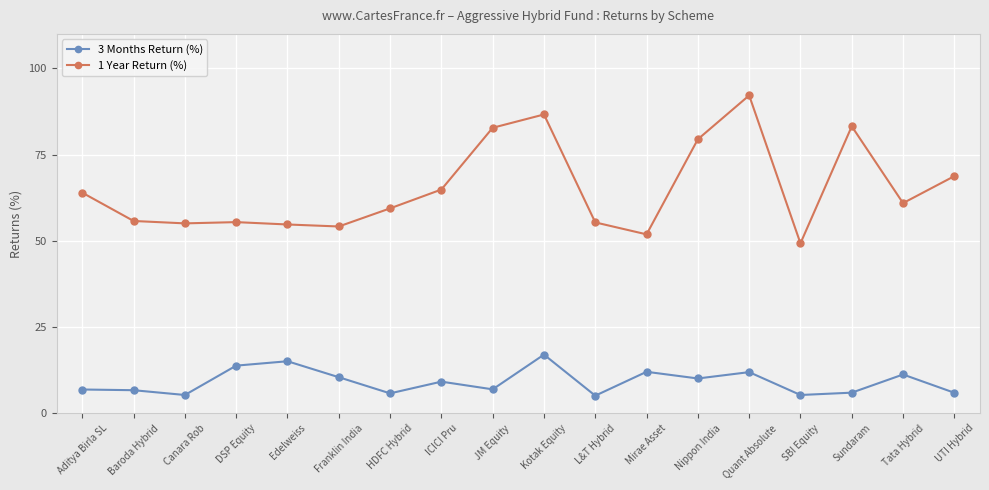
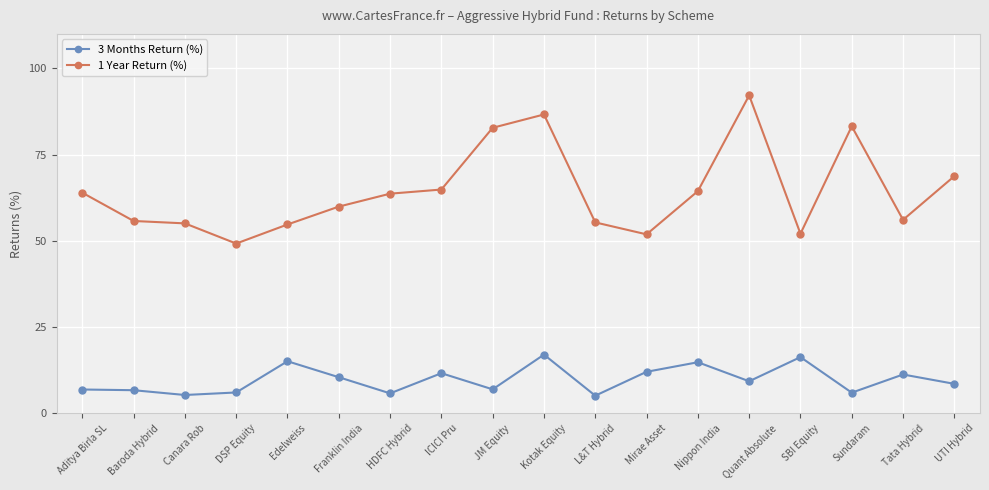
  {
    "3 Months Return (%)": {
      "Aditya Birla SL": 7,
      "Baroda Hybrid": 7,
      "Canara Rob": 5,
-     "DSP Equity": 14,
+     "DSP Equity": 6,
      "Edelweiss": 15,
      "Franklin India": 10,
      "HDFC Hybrid": 6,
-     "ICICI Pru": 9,
+     "ICICI Pru": 12,
      "JM Equity": 7,
      "Kotak Equity": 17,
      "L&T Hybrid": 5,
      "Mirae Asset": 12,
-     "Nippon India": 10,
-     "Quant Absolute": 12,
-     "SBI Equity": 5,
+     "Nippon India": 15,
+     "Quant Absolute": 9,
+     "SBI Equity": 16,
      "Sundaram": 6,
      "Tata Hybrid": 11,
-     "UTI Hybrid": 6
+     "UTI Hybrid": 9
    },
    "1 Year Return (%)": {
      "Aditya Birla SL": 64,
      "Baroda Hybrid": 56,
      "Canara Rob": 55,
-     "DSP Equity": 55,
+     "DSP Equity": 49,
      "Edelweiss": 55,
-     "Franklin India": 54,
-     "HDFC Hybrid": 59,
+     "Franklin India": 60,
+     "HDFC Hybrid": 64,
      "ICICI Pru": 65,
      "JM Equity": 83,
      "Kotak Equity": 87,
      "L&T Hybrid": 55,
      "Mirae Asset": 52,
-     "Nippon India": 79,
+     "Nippon India": 64,
      "Quant Absolute": 92,
-     "SBI Equity": 49,
+     "SBI Equity": 52,
      "Sundaram": 83,
-     "Tata Hybrid": 61,
+     "Tata Hybrid": 56,
      "UTI Hybrid": 69
    }
  }
